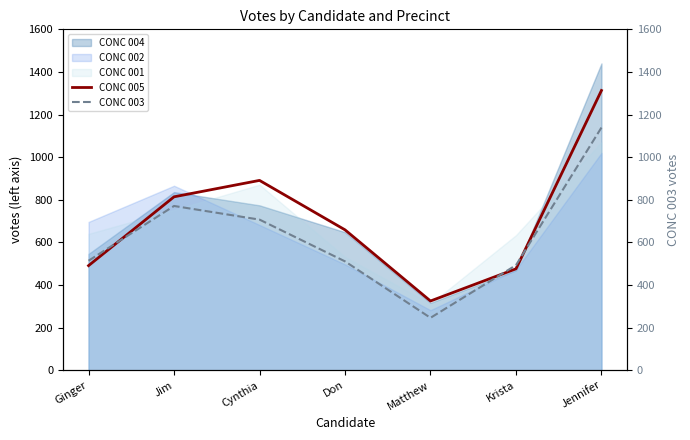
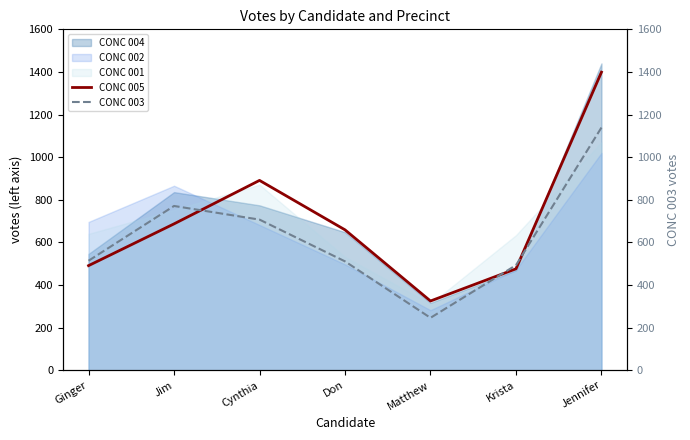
  {
    "CONC 005": {
      "Ginger": 490,
-     "Jim": 810,
+     "Jim": 690,
      "Cynthia": 890,
-     "Jennifer": 1310
+     "Jennifer": 1400
    }
  }
